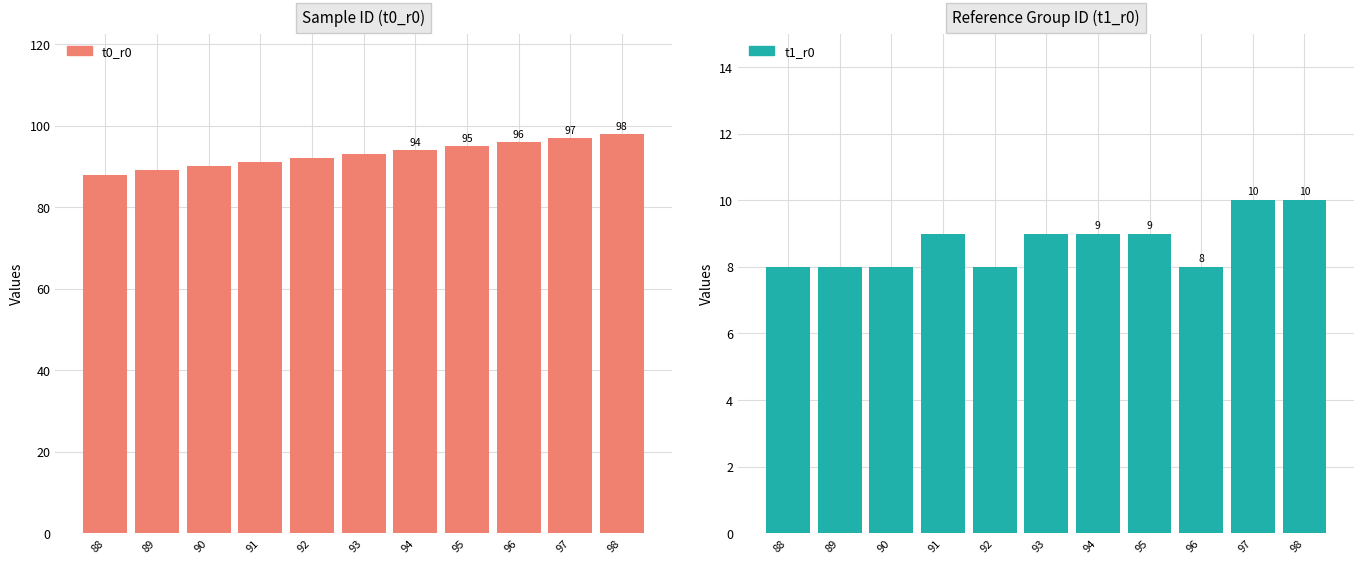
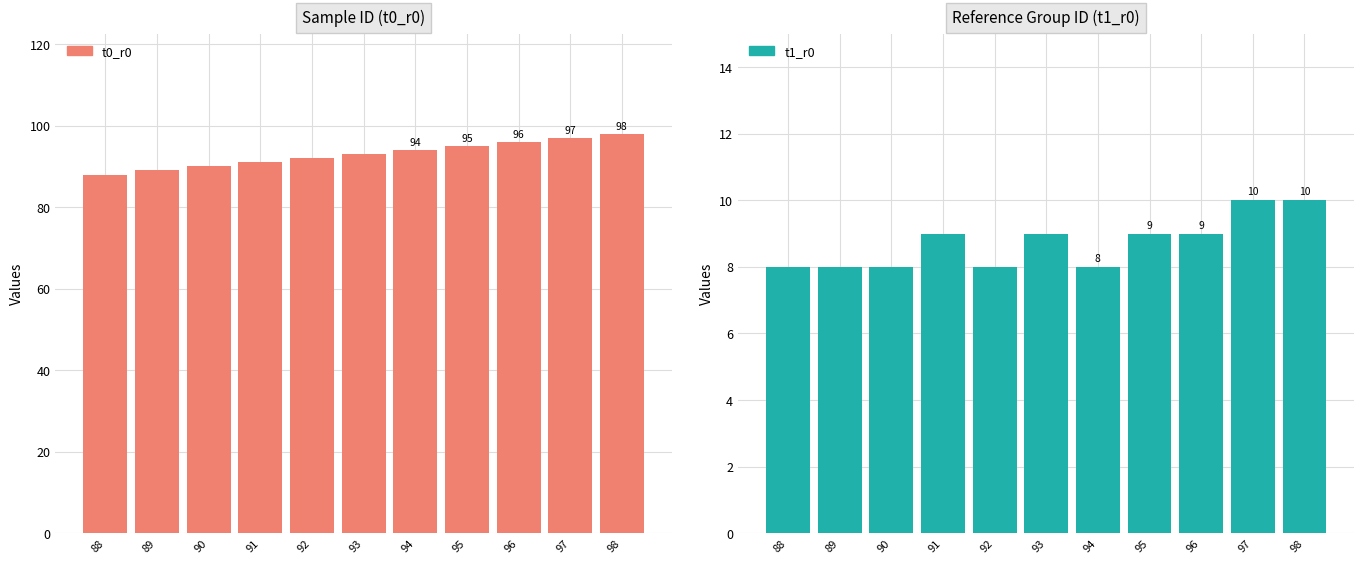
  {
    "Reference Group ID (t1_r0)": {
-     "94": 9,
+     "94": 8,
      "95": 9,
-     "96": 8,
+     "96": 9,
      "97": 10,
      "98": 10
    }
  }
